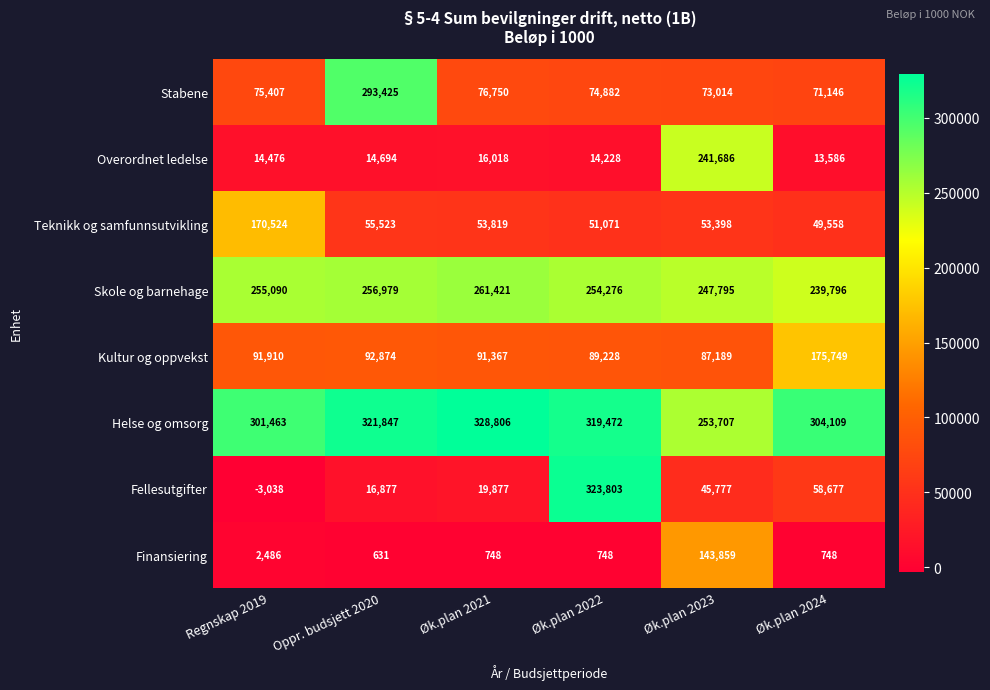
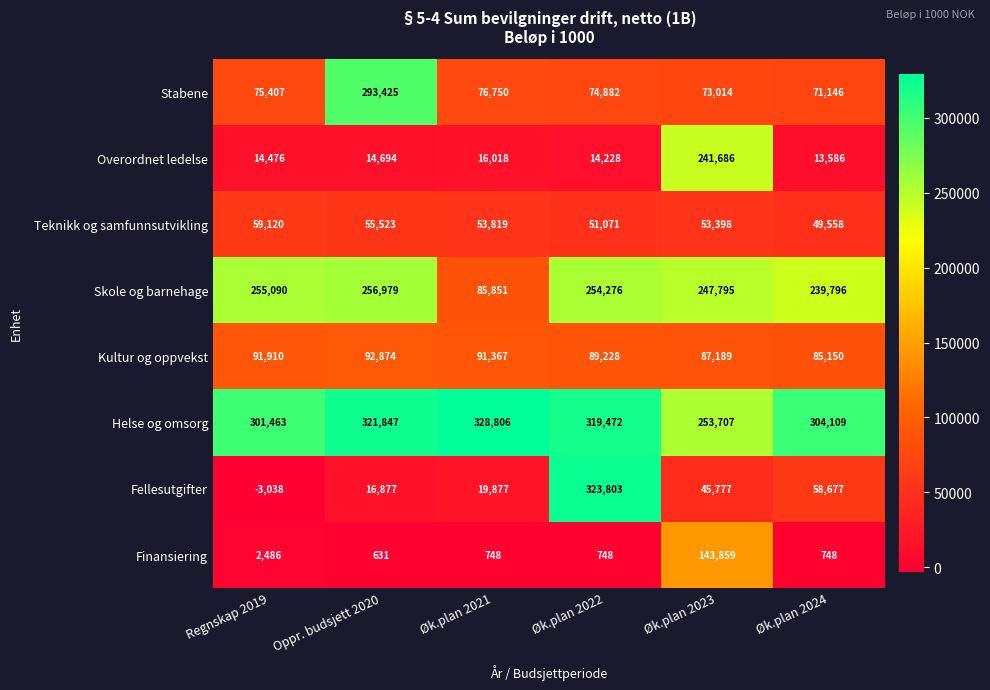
  {
    "Stabene": {
      "Regnskap 2019": "75,407",
      "Oppr. budsjett 2020": "293,425",
      "Øk.plan 2021": "76,750",
      "Øk.plan 2022": "74,882",
      "Øk.plan 2023": "73,014",
      "Øk.plan 2024": "71,146"
    },
    "Overordnet ledelse": {
      "Regnskap 2019": "14,476",
      "Oppr. budsjett 2020": "14,694",
      "Øk.plan 2021": "16,018",
      "Øk.plan 2022": "14,228",
      "Øk.plan 2023": "241,686",
      "Øk.plan 2024": "13,586"
    },
    "Teknikk og samfunnsutvikling": {
-     "Regnskap 2019": "170,524",
+     "Regnskap 2019": "59,120",
      "Oppr. budsjett 2020": "55,523",
      "Øk.plan 2021": "53,819",
      "Øk.plan 2022": "51,071",
      "Øk.plan 2023": "53,398",
      "Øk.plan 2024": "49,558"
    },
    "Skole og barnehage": {
      "Regnskap 2019": "255,090",
      "Oppr. budsjett 2020": "256,979",
-     "Øk.plan 2021": "261,421",
+     "Øk.plan 2021": "85,851",
      "Øk.plan 2022": "254,276",
      "Øk.plan 2023": "247,795",
      "Øk.plan 2024": "239,796"
    },
    "Kultur og oppvekst": {
      "Regnskap 2019": "91,910",
      "Oppr. budsjett 2020": "92,874",
      "Øk.plan 2021": "91,367",
      "Øk.plan 2022": "89,228",
      "Øk.plan 2023": "87,189",
-     "Øk.plan 2024": "175,749"
+     "Øk.plan 2024": "85,150"
    },
    "Helse og omsorg": {
      "Regnskap 2019": "301,463",
      "Oppr. budsjett 2020": "321,847",
      "Øk.plan 2021": "328,806",
      "Øk.plan 2022": "319,472",
      "Øk.plan 2023": "253,707",
      "Øk.plan 2024": "304,109"
    },
    "Fellesutgifter": {
      "Regnskap 2019": "-3,038",
      "Oppr. budsjett 2020": "16,877",
      "Øk.plan 2021": "19,877",
      "Øk.plan 2022": "323,803",
      "Øk.plan 2023": "45,777",
      "Øk.plan 2024": "58,677"
    },
    "Finansiering": {
      "Regnskap 2019": "2,486",
      "Oppr. budsjett 2020": "631",
      "Øk.plan 2021": "748",
      "Øk.plan 2022": "748",
      "Øk.plan 2023": "143,859",
      "Øk.plan 2024": "748"
    }
  }
